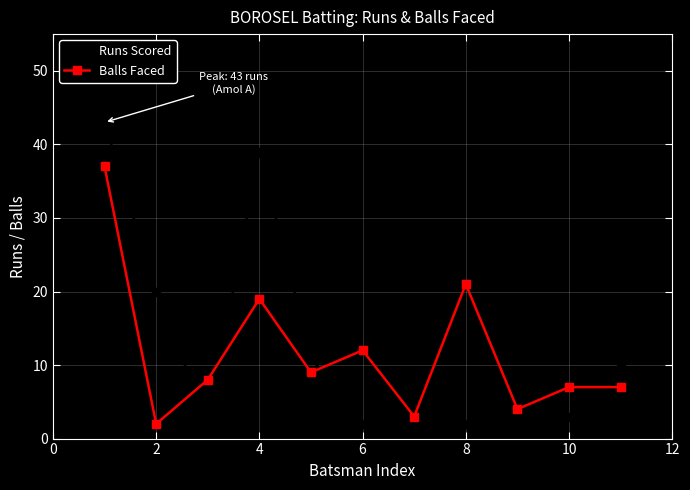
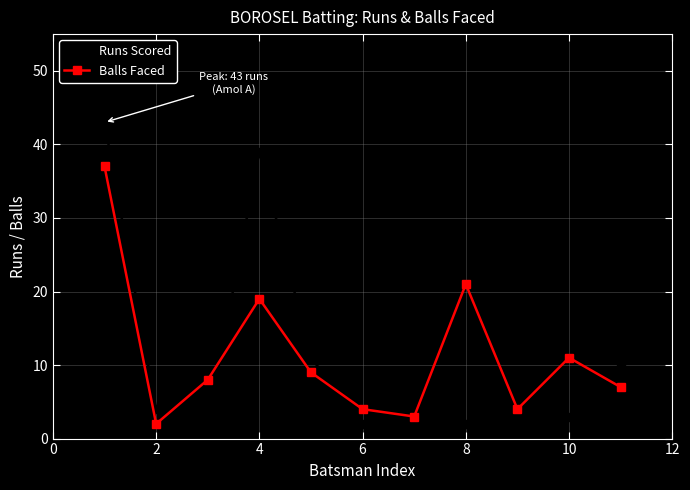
  {
    "Runs Scored": {
-     "2": 20,
+     "2": 4,
      "4": 39,
      "6": 2,
      "8": 2,
      "10": 3
    },
    "Balls Faced": {
      "2": 2,
      "4": 19,
-     "6": 12,
+     "6": 4,
      "8": 21,
-     "10": 7
+     "10": 11
    }
  }
